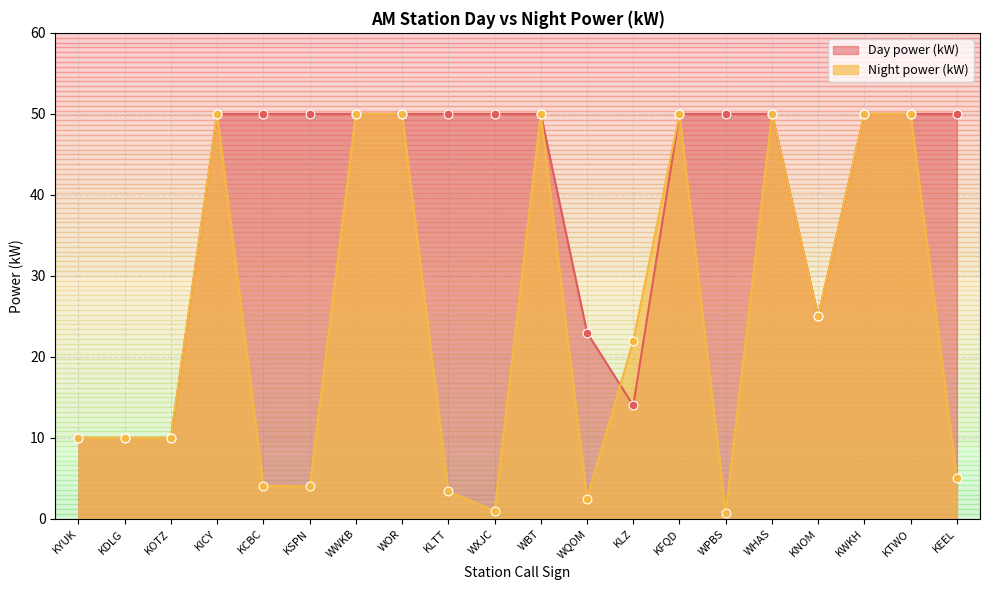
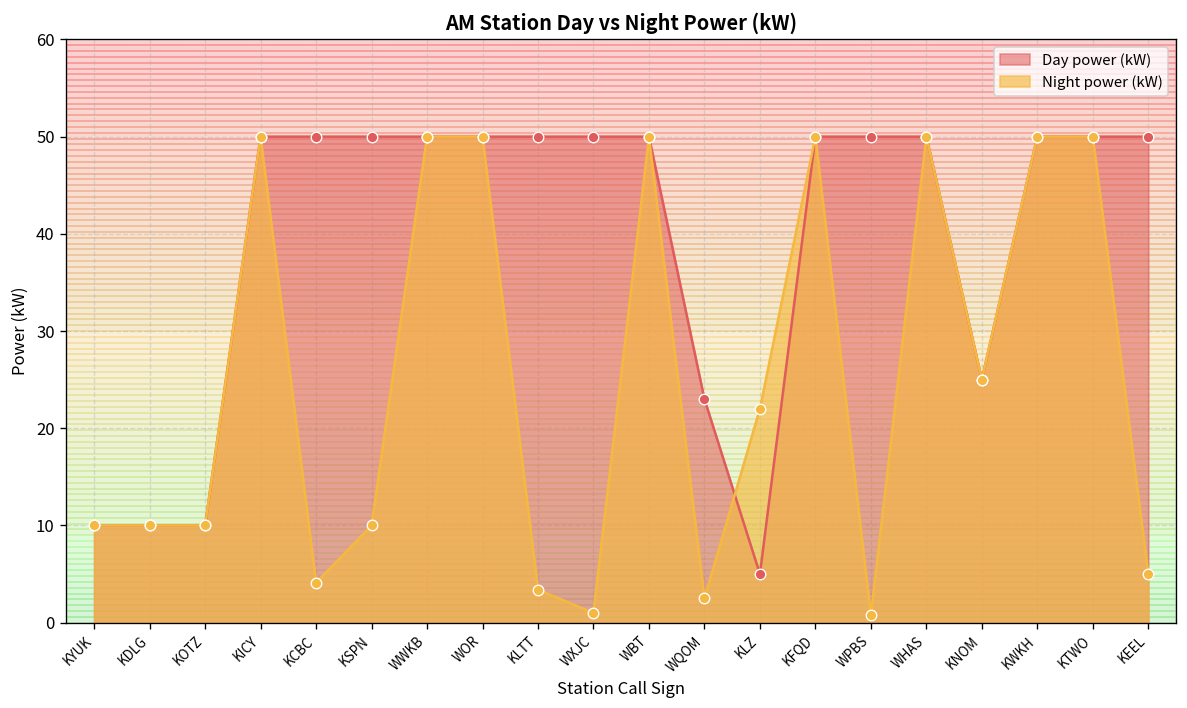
  {
    "Day power (kW)": {
      "KCBC": 50,
      "KSPN": 50,
      "KLTT": 50,
      "WXJC": 50,
      "WQOM": 23,
-     "KLZ": 14,
+     "KLZ": 5,
      "WPBS": 50,
      "KEEL": 50
    },
    "Night power (kW)": {
      "KCBC": 4,
-     "KSPN": 4,
+     "KSPN": 10,
      "KLTT": 3,
      "WXJC": 1,
      "WQOM": 3,
      "KLZ": 22,
      "WPBS": 1,
      "KEEL": 5
    }
  }
